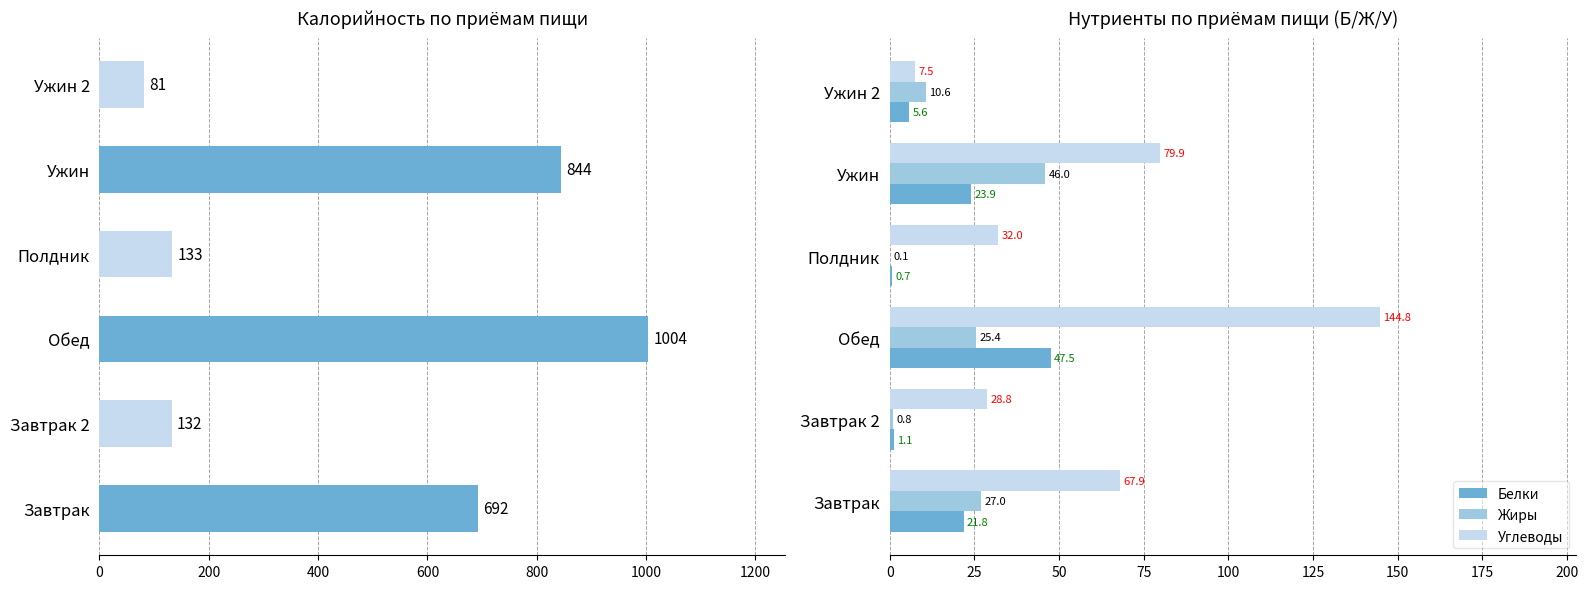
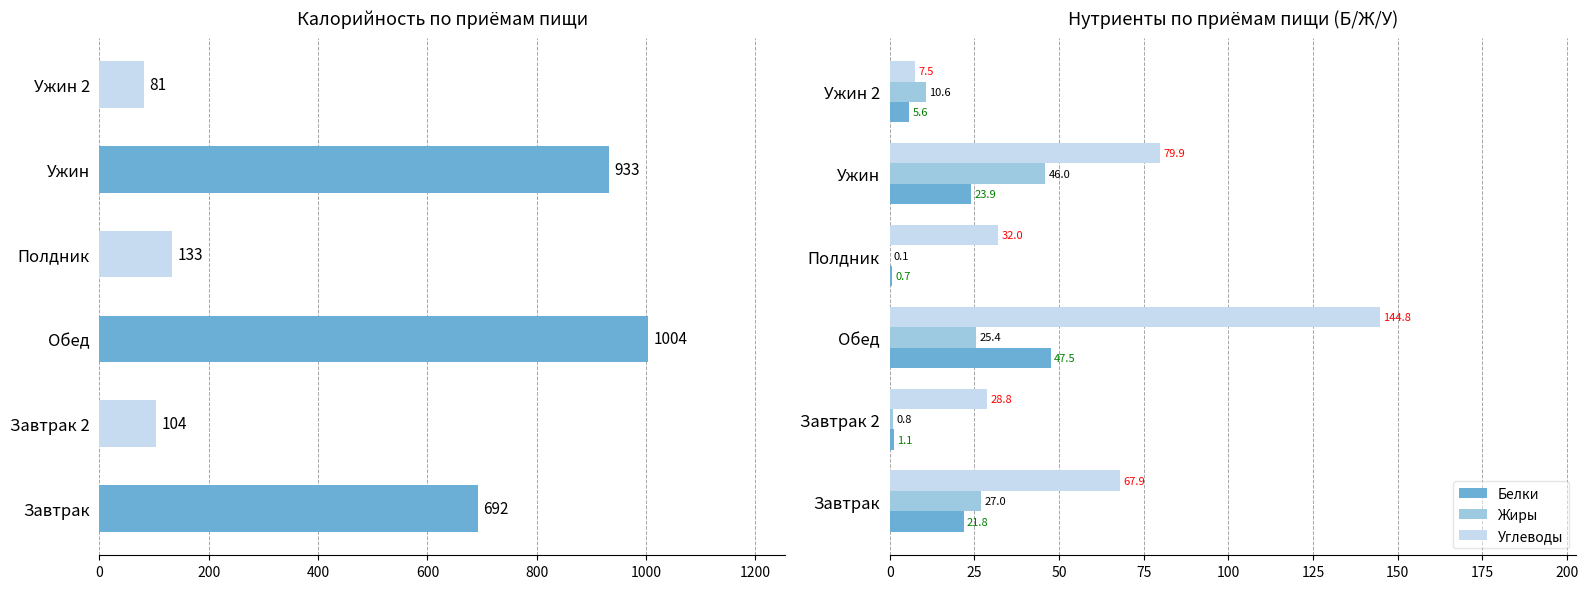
  {
    "Калорийность по приёмам пищи": {
      "Ужин 2": 81,
-     "Ужин": 844,
+     "Ужин": 933,
      "Полдник": 133,
      "Обед": 1004,
-     "Завтрак 2": 132,
+     "Завтрак 2": 104,
      "Завтрак": 692
    }
  }
